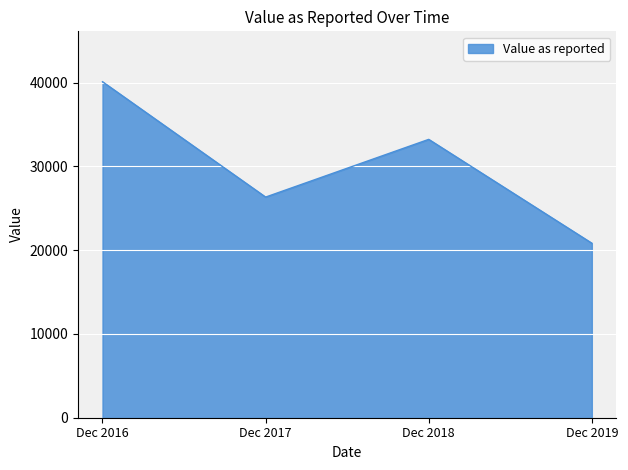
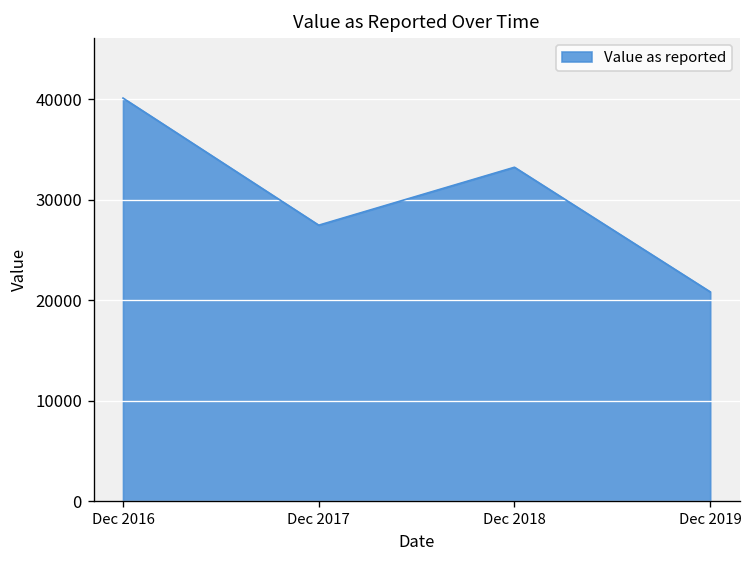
  {
    "Dec 2016": 40000,
-   "Dec 2017": 26000,
+   "Dec 2017": 27000,
    "Dec 2018": 33000,
    "Dec 2019": 21000
  }
